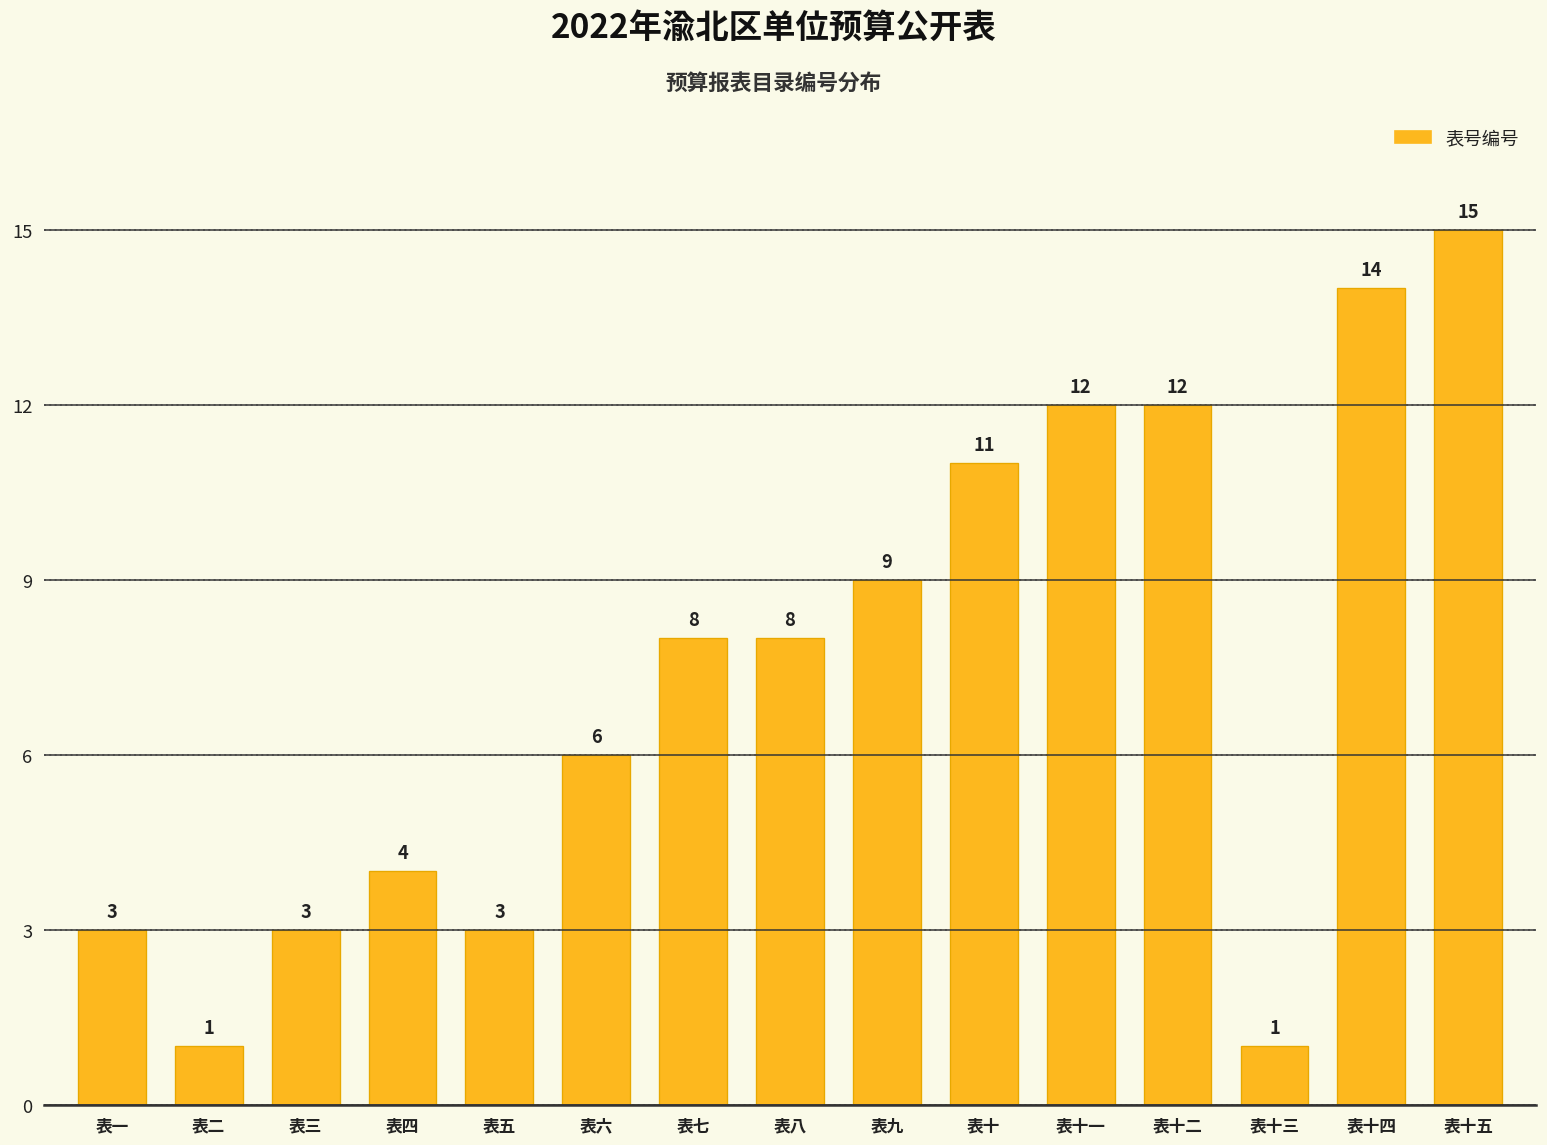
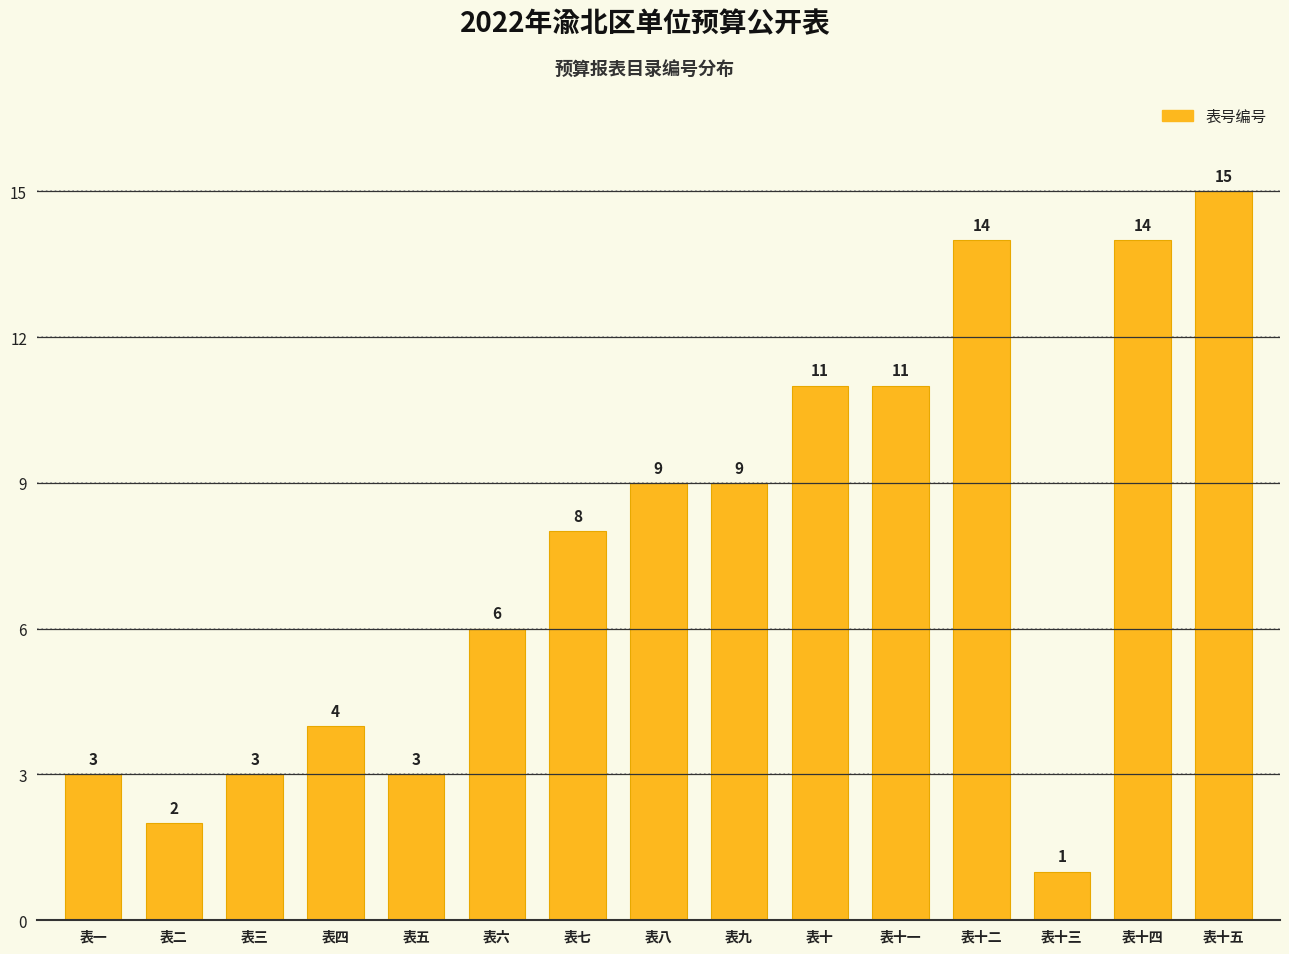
  {
    "表一": 3,
-   "表二": 1,
+   "表二": 2,
    "表三": 3,
    "表四": 4,
    "表五": 3,
    "表六": 6,
    "表七": 8,
-   "表八": 8,
+   "表八": 9,
    "表九": 9,
    "表十": 11,
-   "表十一": 12,
-   "表十二": 12,
+   "表十一": 11,
+   "表十二": 14,
    "表十三": 1,
    "表十四": 14,
    "表十五": 15
  }
